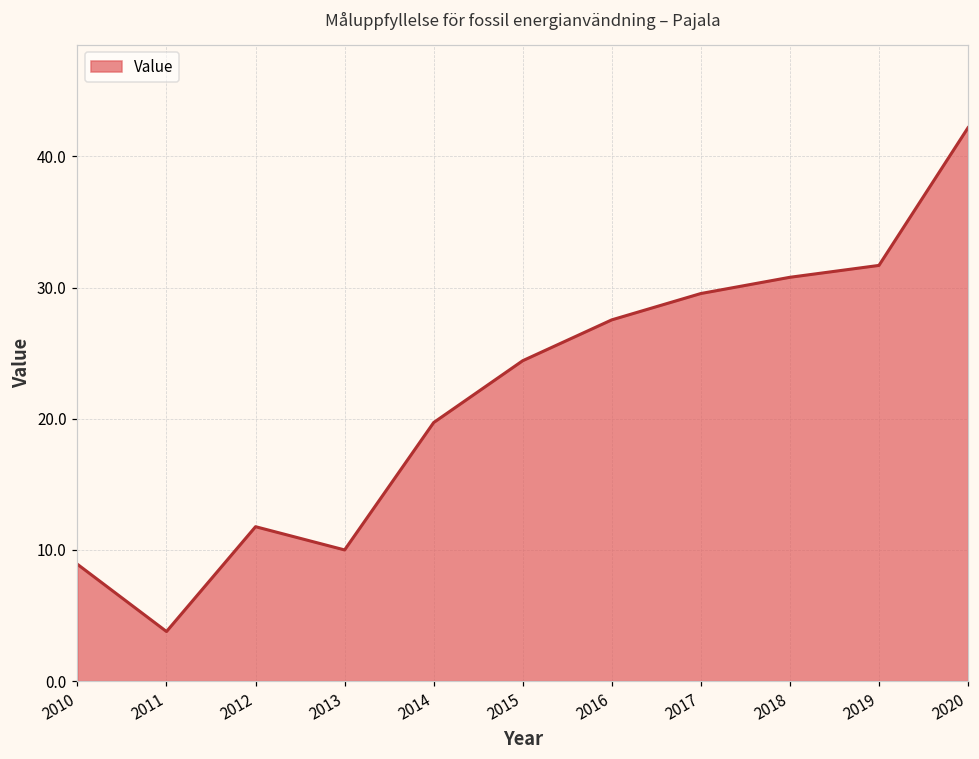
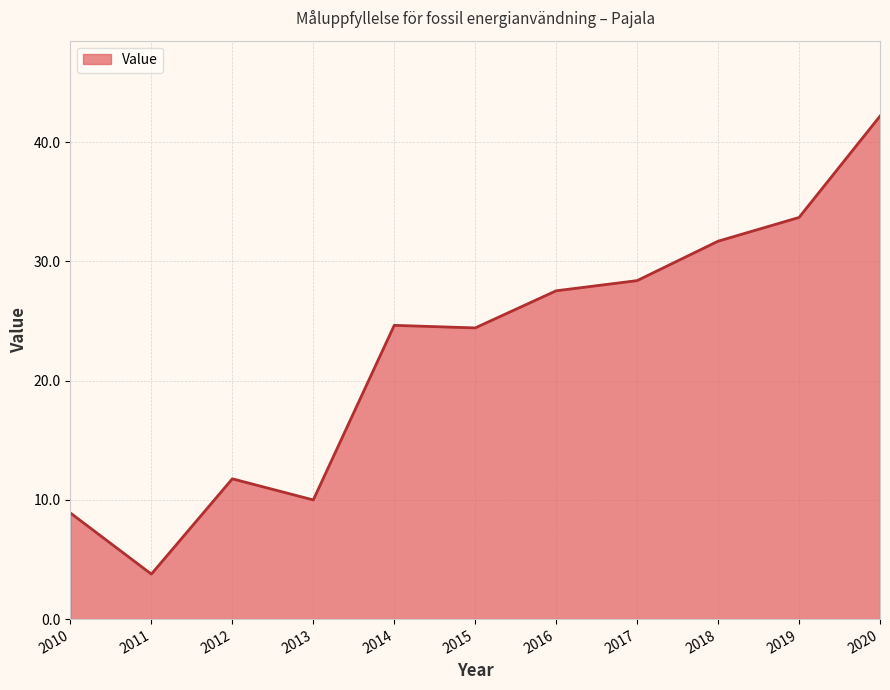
  {
    "2010": 8.9,
    "2011": 3.8,
    "2012": 11.8,
    "2013": 10.0,
-   "2014": 19.7,
+   "2014": 24.6,
    "2015": 24.4,
    "2016": 27.5,
-   "2017": 29.5,
-   "2018": 30.8,
-   "2019": 31.7,
+   "2017": 28.4,
+   "2018": 31.7,
+   "2019": 33.7,
    "2020": 42.2
  }
